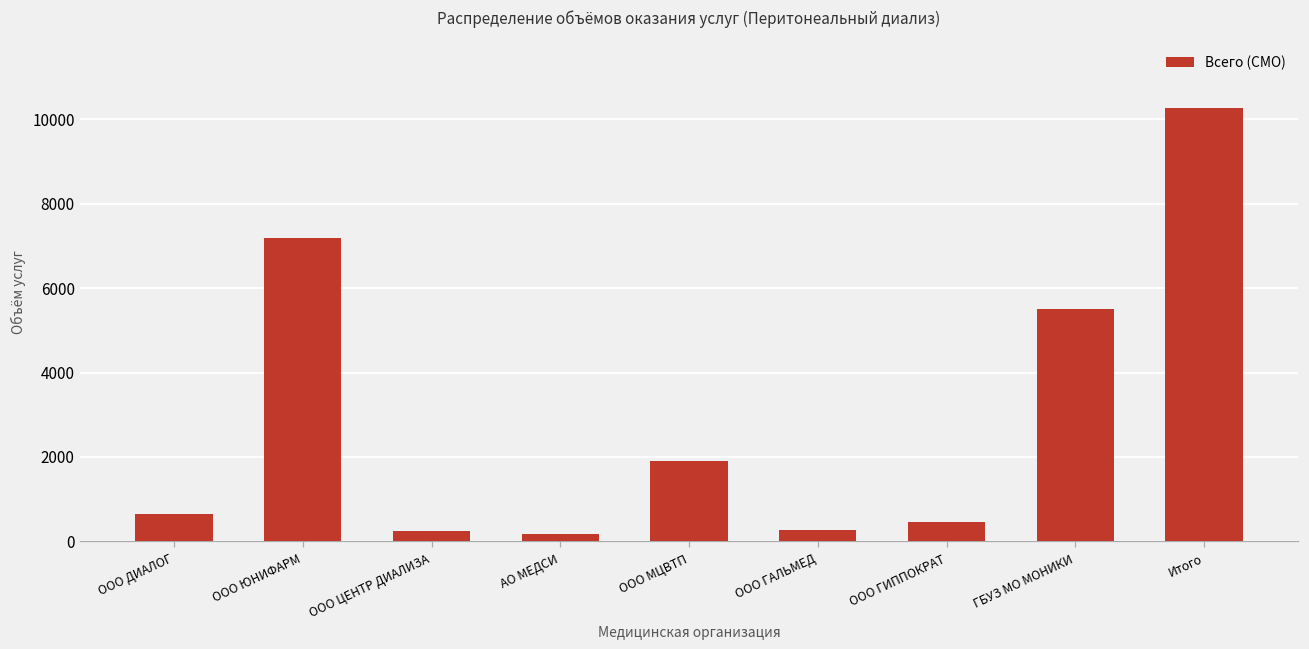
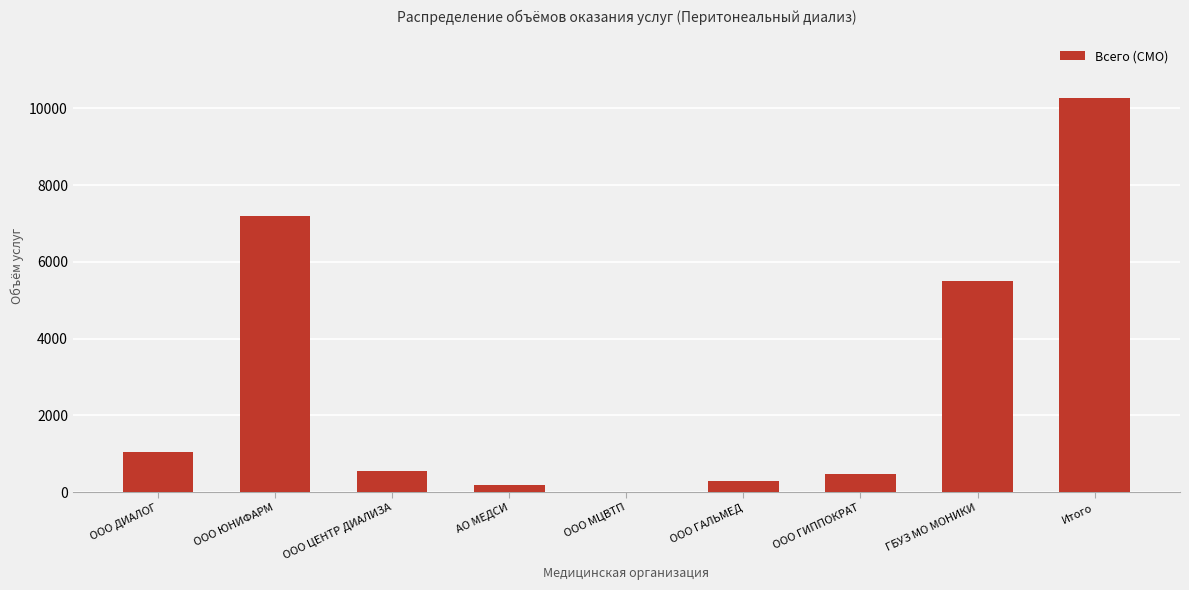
  {
-   "ООО ДИАЛОГ": 600,
+   "ООО ДИАЛОГ": 1100,
    "ООО ЮНИФАРМ": 7200,
-   "ООО ЦЕНТР ДИАЛИЗА": 200,
+   "ООО ЦЕНТР ДИАЛИЗА": 600,
    "АО МЕДСИ": 200,
-   "ООО МЦВТП": 1900,
+   "ООО МЦВТП": 0,
    "ООО ГАЛЬМЕД": 300,
    "ООО ГИППОКРАТ": 500,
    "ГБУЗ МО МОНИКИ": 5500,
    "Итого": 10300
  }
